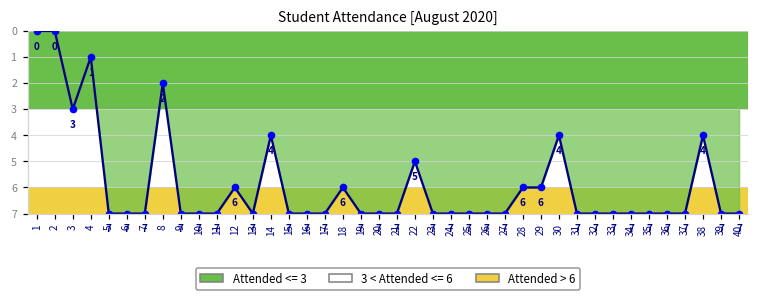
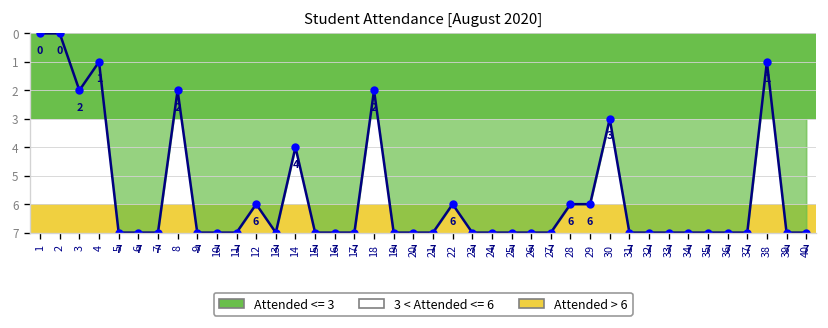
  {
    "1": 0,
    "2": 0,
-   "3": 3,
+   "3": 2,
    "4": 1,
    "5": 7,
    "6": 7,
    "7": 7,
    "9": 7,
    "10": 7,
    "11": 7,
    "12": 6,
    "13": 7,
    "14": 4,
    "15": 7,
    "16": 7,
    "17": 7,
-   "18": 6,
+   "18": 2,
    "19": 7,
    "20": 7,
    "21": 7,
-   "22": 5,
+   "22": 6,
    "23": 7,
    "24": 7,
    "25": 7,
    "26": 7,
    "27": 7,
    "28": 6,
    "29": 6,
-   "30": 4,
+   "30": 3,
    "31": 7,
    "32": 7,
    "33": 7,
    "34": 7,
    "35": 7,
    "36": 7,
    "37": 7,
-   "38": 4,
+   "38": 1,
    "39": 7,
    "40": 7
  }
